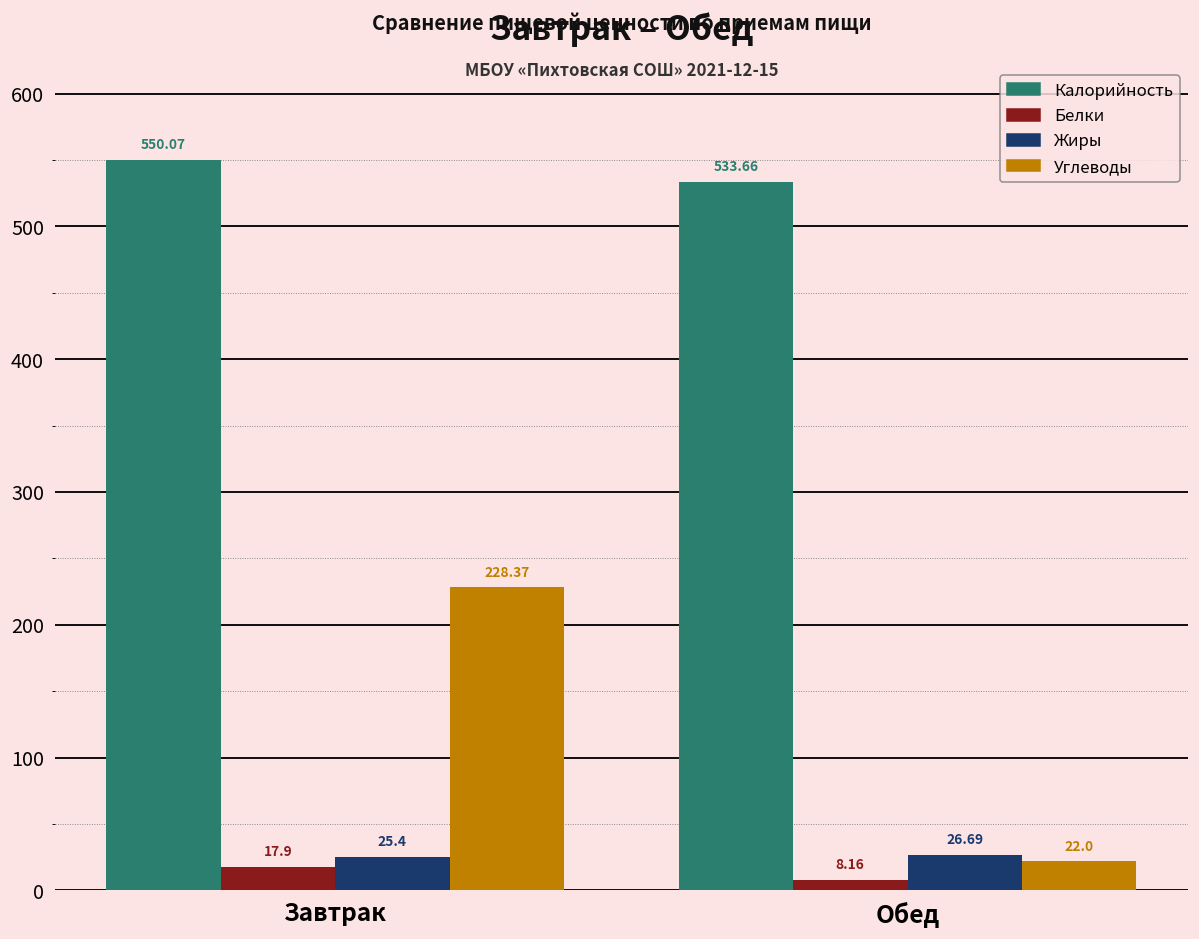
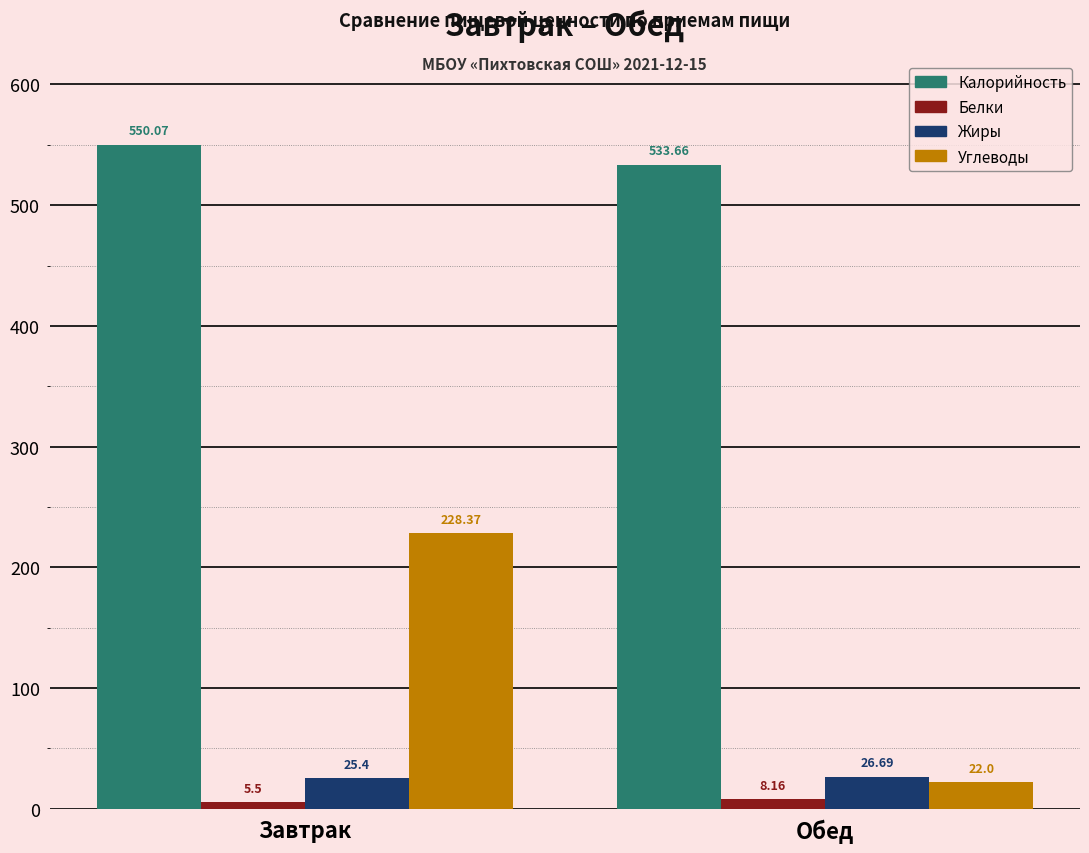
  {
    "Калорийность": {
      "Завтрак": 550.07,
      "Обед": 533.66
    },
    "Белки": {
-     "Завтрак": 17.9,
+     "Завтрак": 5.5,
      "Обед": 8.16
    },
    "Жиры": {
      "Завтрак": 25.4,
      "Обед": 26.69
    },
    "Углеводы": {
      "Завтрак": 228.37,
      "Обед": 22.0
    }
  }
